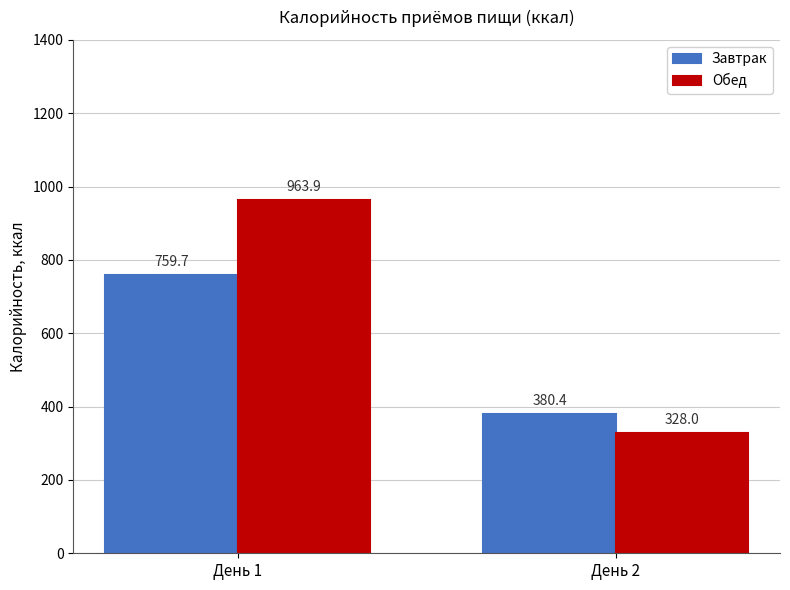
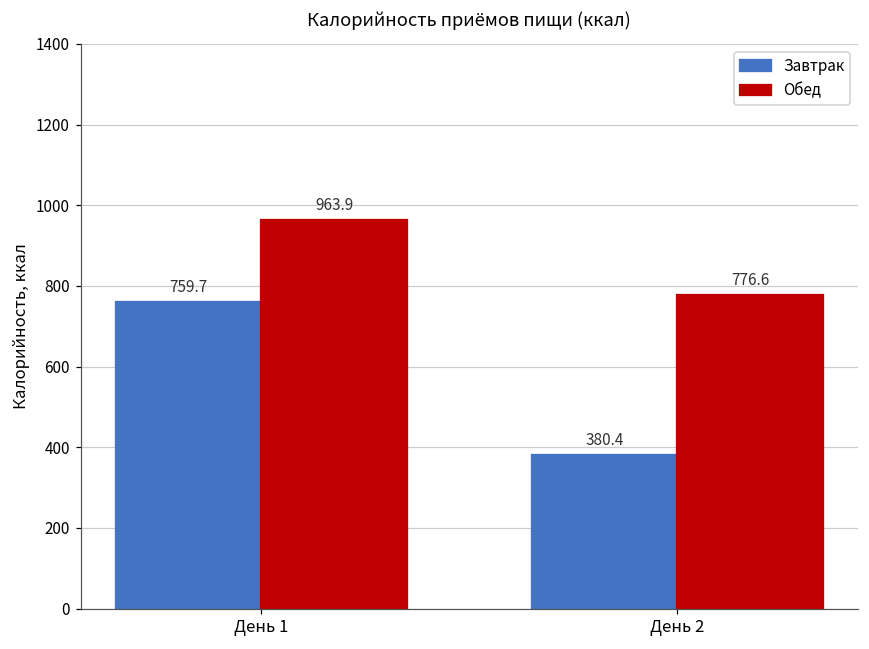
  {
    "Завтрак": {
      "День 1": 759.7,
      "День 2": 380.4
    },
    "Обед": {
      "День 1": 963.9,
-     "День 2": 328.0
+     "День 2": 776.6
    }
  }
